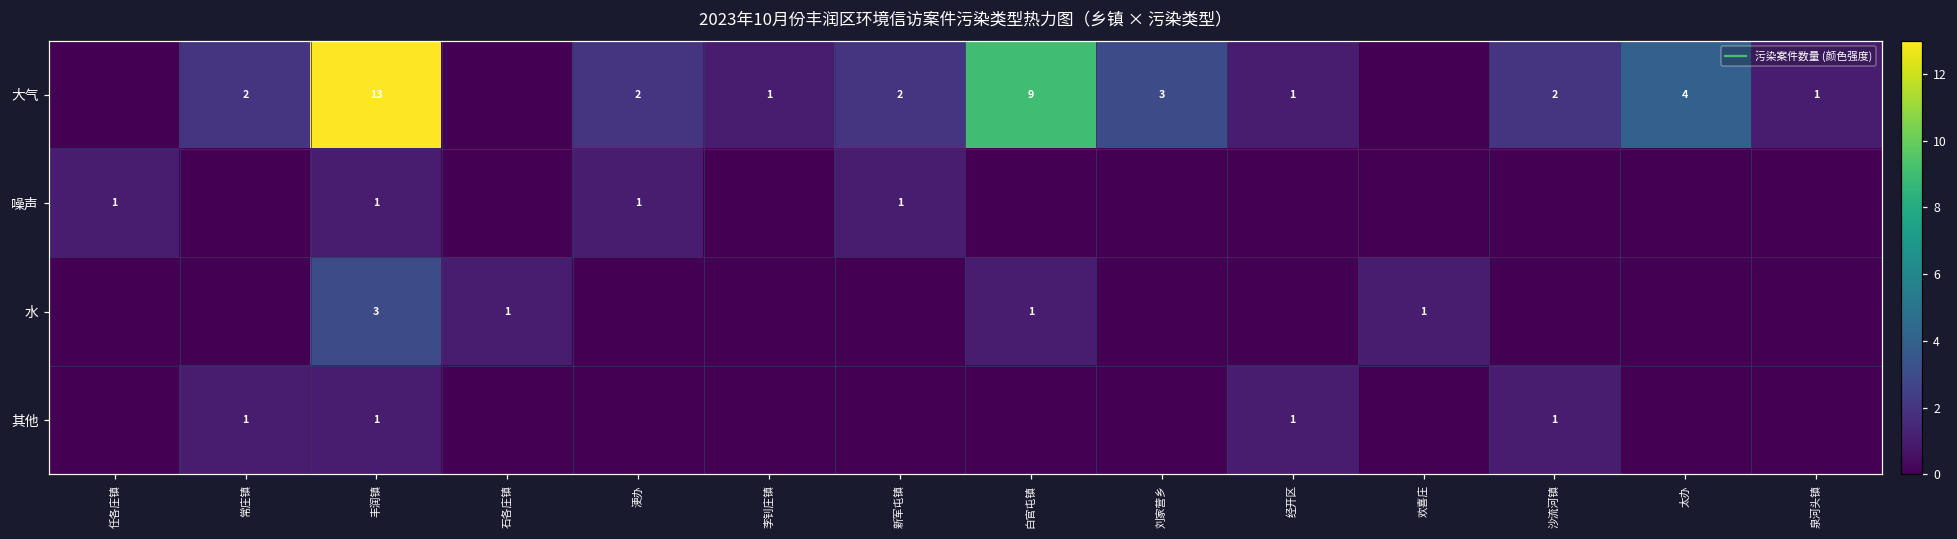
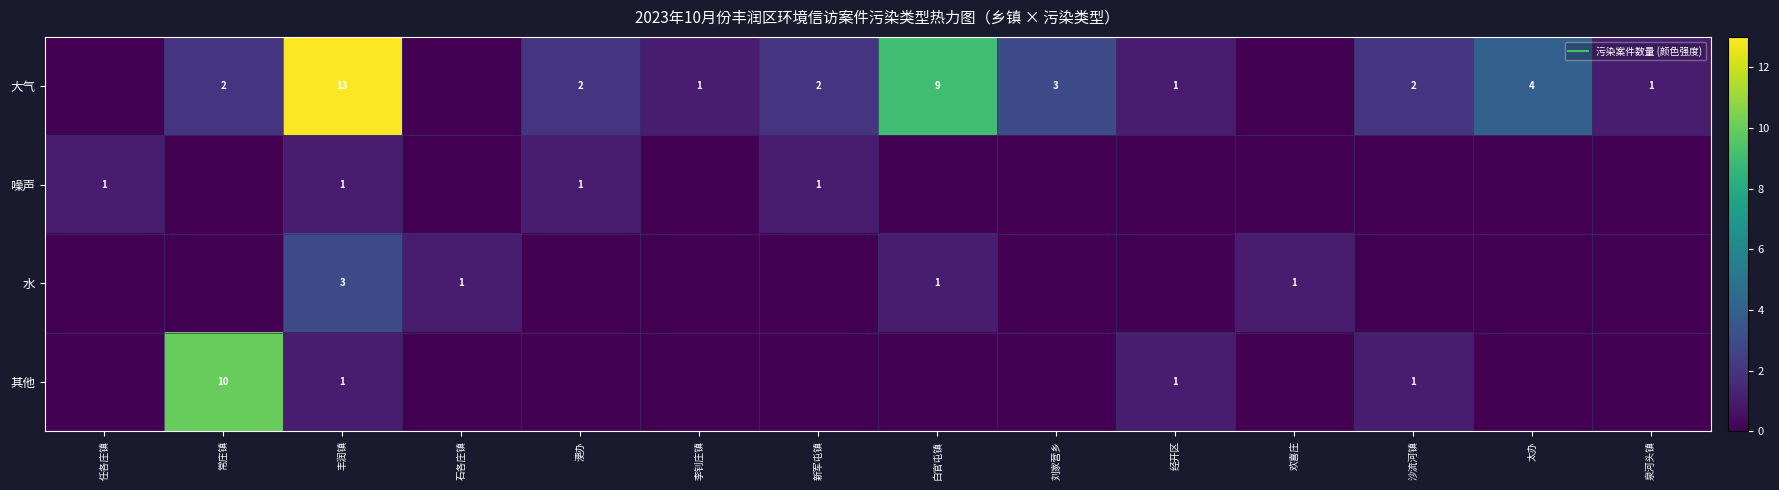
  {
    "大气": {
      "常庄镇": 2,
      "丰润镇": 13,
      "浭办": 2,
      "李钊庄镇": 1,
      "新军屯镇": 2,
      "白官屯镇": 9,
      "刘家营乡": 3,
      "经开区": 1,
      "沙流河镇": 2,
      "太办": 4,
      "泉河头镇": 1
    },
    "噪声": {
      "任各庄镇": 1,
      "丰润镇": 1,
      "浭办": 1,
      "新军屯镇": 1
    },
    "水": {
      "丰润镇": 3,
      "石各庄镇": 1,
      "白官屯镇": 1,
      "欢喜庄": 1
    },
    "其他": {
-     "常庄镇": 1,
+     "常庄镇": 10,
      "丰润镇": 1,
      "经开区": 1,
      "沙流河镇": 1
    }
  }
